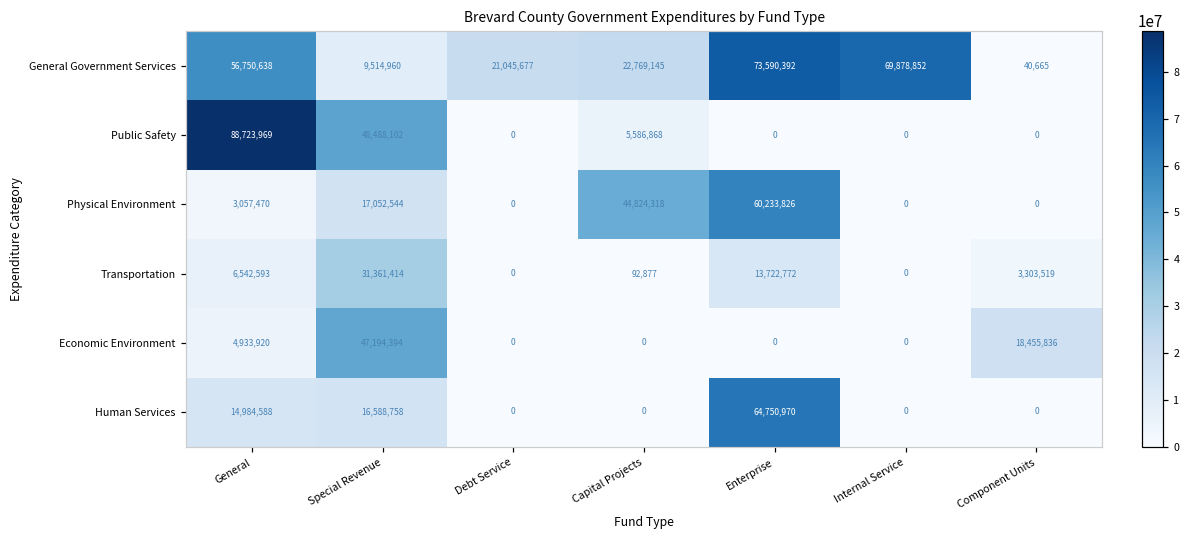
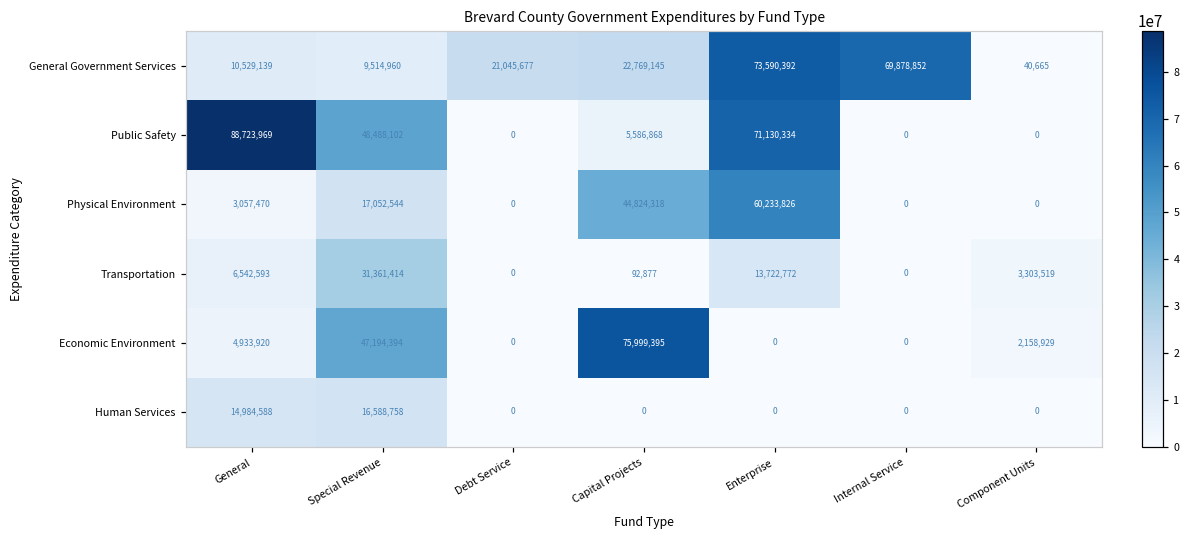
  {
    "General Government Services": {
-     "General": "56,750,638",
+     "General": "10,529,139",
      "Special Revenue": "9,514,960",
      "Debt Service": "21,045,677",
      "Capital Projects": "22,769,145",
      "Enterprise": "73,590,392",
      "Internal Service": "69,878,852",
      "Component Units": "40,665"
    },
    "Public Safety": {
      "General": "88,723,969",
      "Debt Service": "0",
      "Capital Projects": "5,586,868",
-     "Enterprise": "0",
+     "Enterprise": "71,130,334",
      "Internal Service": "0",
      "Component Units": "0"
    },
    "Physical Environment": {
      "General": "3,057,470",
      "Special Revenue": "17,052,544",
      "Debt Service": "0",
      "Enterprise": "60,233,826",
      "Internal Service": "0",
      "Component Units": "0"
    },
    "Transportation": {
      "General": "6,542,593",
      "Special Revenue": "31,361,414",
      "Debt Service": "0",
      "Capital Projects": "92,877",
      "Enterprise": "13,722,772",
      "Internal Service": "0",
      "Component Units": "3,303,519"
    },
    "Economic Environment": {
      "General": "4,933,920",
      "Debt Service": "0",
-     "Capital Projects": "0",
+     "Capital Projects": "75,999,395",
      "Enterprise": "0",
      "Internal Service": "0",
-     "Component Units": "18,455,836"
+     "Component Units": "2,158,929"
    },
    "Human Services": {
      "General": "14,984,588",
      "Special Revenue": "16,588,758",
      "Debt Service": "0",
      "Capital Projects": "0",
-     "Enterprise": "64,750,970",
+     "Enterprise": "0",
      "Internal Service": "0",
      "Component Units": "0"
    }
  }
